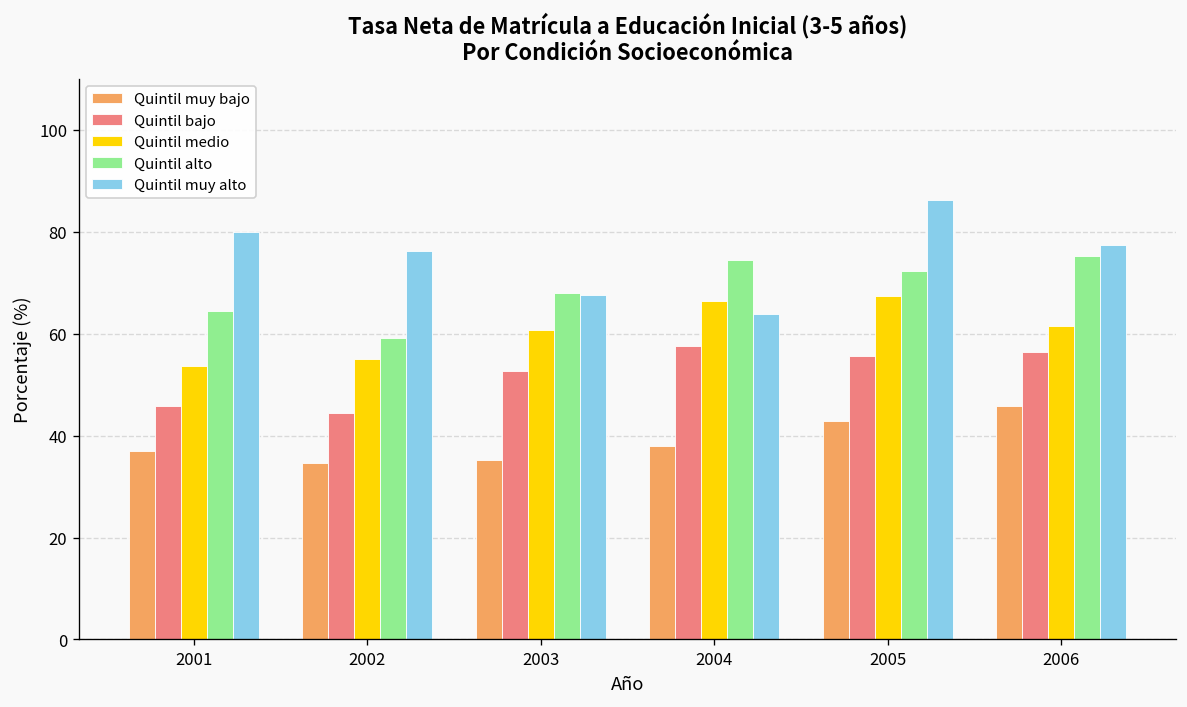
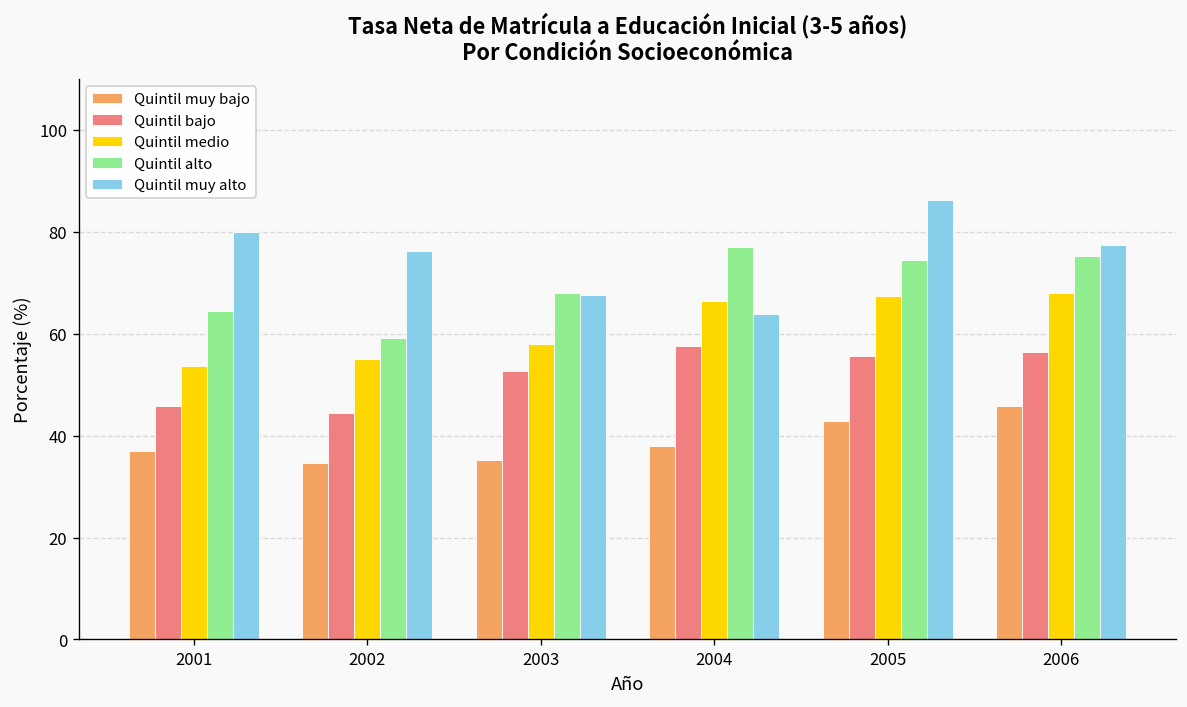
  {
    "Quintil medio": {
      "2001": 54,
      "2002": 55,
-     "2003": 61,
+     "2003": 58,
      "2004": 67,
      "2005": 67,
-     "2006": 62
+     "2006": 68
    },
    "Quintil alto": {
      "2001": 64,
      "2002": 59,
      "2003": 68,
-     "2004": 74,
-     "2005": 72,
+     "2004": 77,
+     "2005": 75,
      "2006": 75
    },
    "Quintil muy alto": {
      "2001": 80,
      "2002": 76,
      "2003": 68,
      "2004": 64,
      "2005": 86,
      "2006": 77
    }
  }
